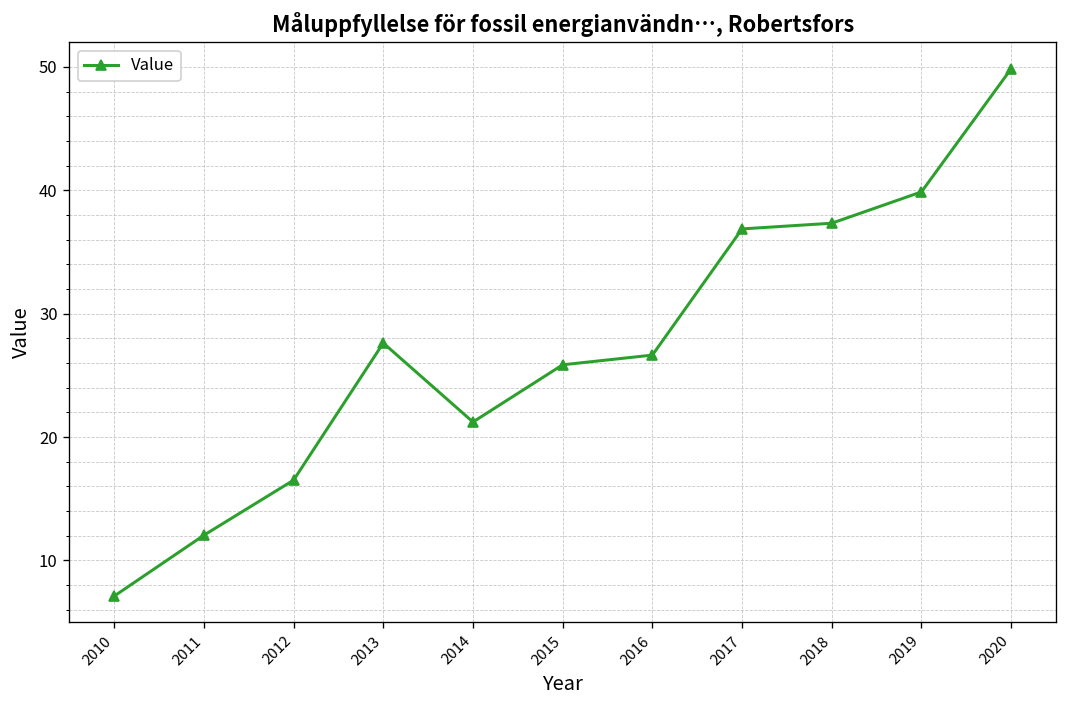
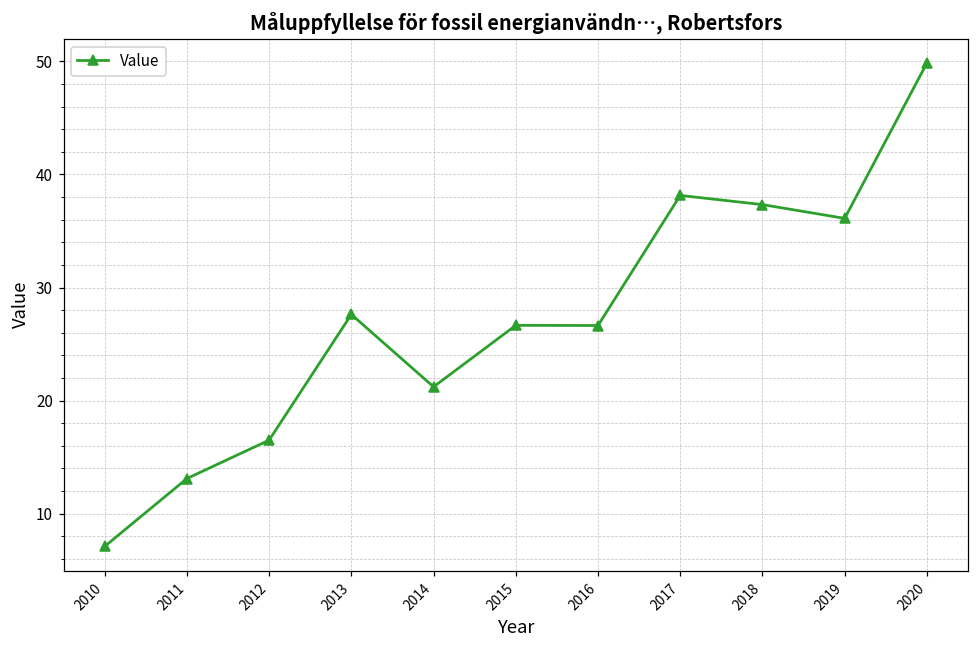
  {
    "2010": 7.1,
-   "2011": 12.0,
+   "2011": 13.1,
    "2012": 16.5,
    "2013": 27.6,
    "2014": 21.2,
-   "2015": 25.9,
+   "2015": 26.7,
    "2016": 26.6,
-   "2017": 36.9,
+   "2017": 38.1,
    "2018": 37.3,
-   "2019": 39.9,
+   "2019": 36.1,
    "2020": 49.9
  }
